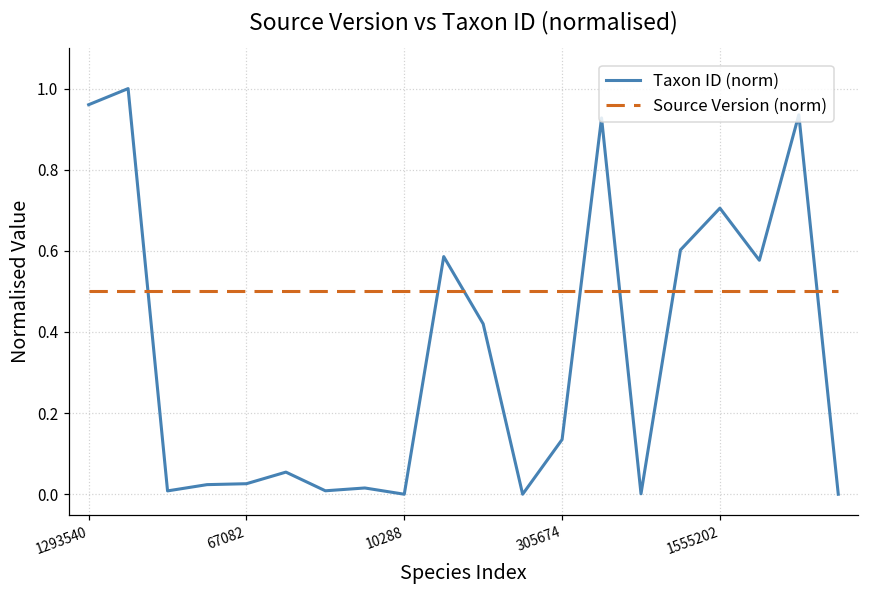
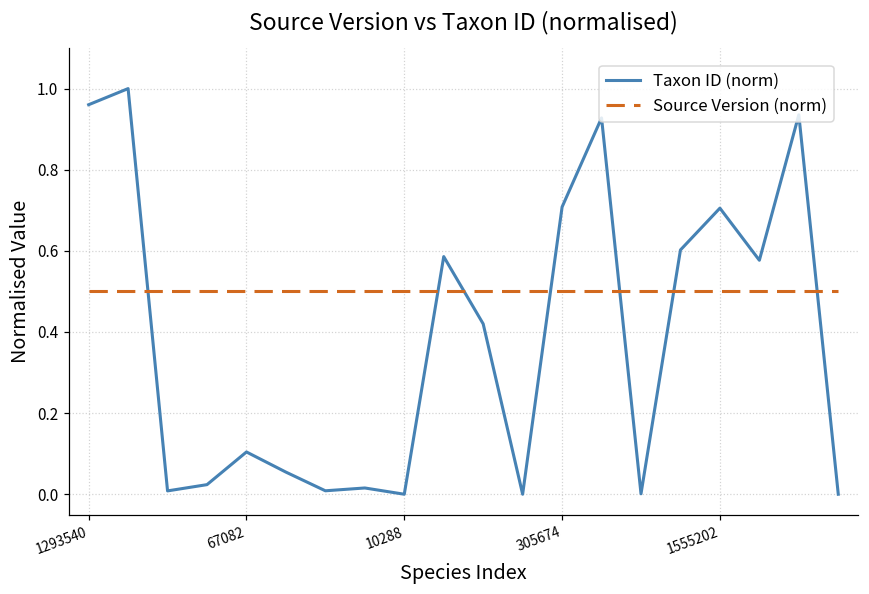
  {
    "Taxon ID (norm)": {
      "1293540": 0.96,
-     "67082": 0.03,
+     "67082": 0.10,
      "10288": 0.00,
-     "305674": 0.13,
+     "305674": 0.71,
      "1555202": 0.71
    },
    "Source Version (norm)": {
      "1293540": 0.50,
      "67082": 0.50,
      "10288": 0.50,
      "305674": 0.50,
      "1555202": 0.50
    }
  }
